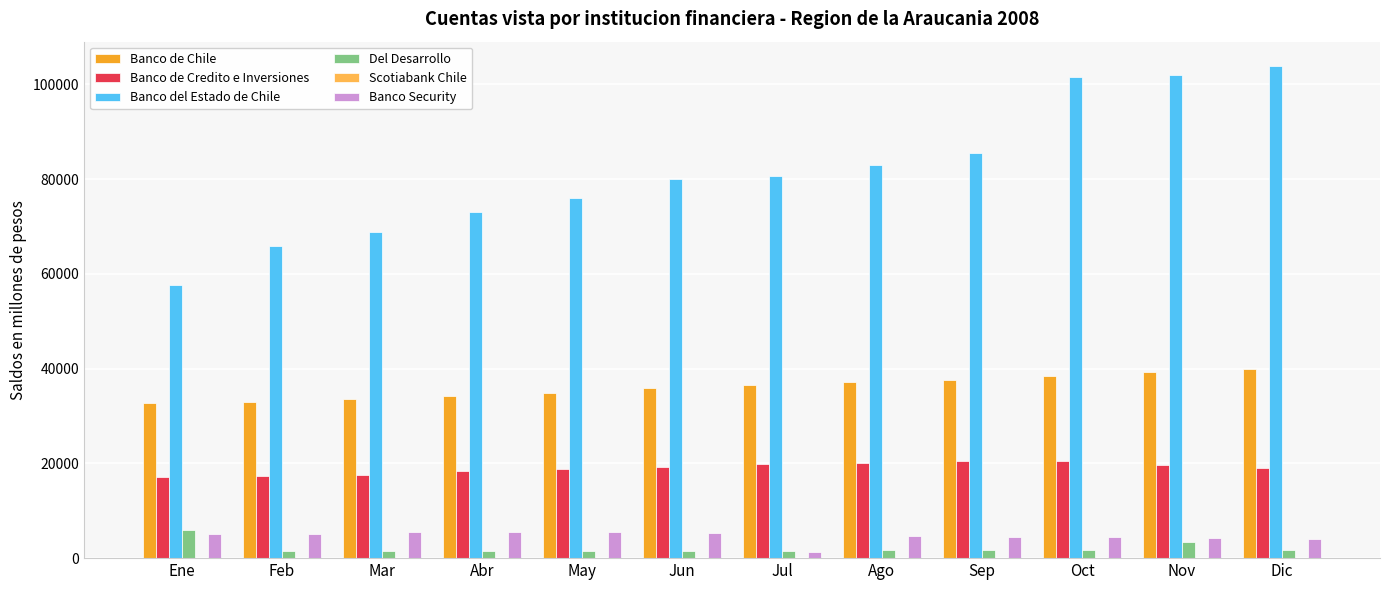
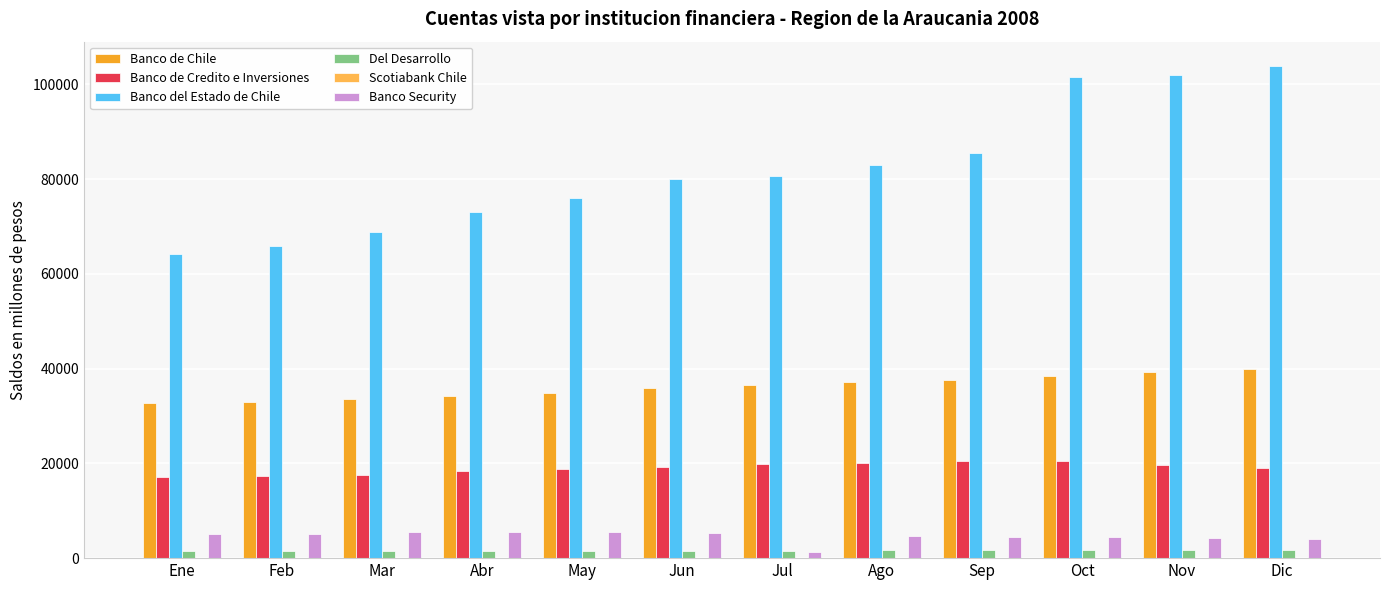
  {
    "Banco de Credito e Inversiones": {
      "Ene": 17000,
      "Feb": 17000,
      "Mar": 18000,
      "Abr": 18000,
      "May": 19000,
      "Jun": 19000,
      "Jul": 20000,
      "Ago": 20000,
      "Sep": 21000,
      "Oct": 21000,
      "Nov": 20000,
      "Dic": 19000
    },
    "Banco del Estado de Chile": {
-     "Ene": 58000,
+     "Ene": 64000,
      "Feb": 66000,
      "Mar": 69000,
      "Abr": 73000,
      "May": 76000,
      "Jun": 80000,
      "Jul": 81000,
      "Ago": 83000,
      "Sep": 85000,
      "Oct": 102000,
      "Nov": 102000,
      "Dic": 104000
    },
    "Del Desarrollo": {
-     "Ene": 6000,
+     "Ene": 1000,
      "Feb": 2000,
      "Mar": 2000,
      "Abr": 2000,
      "May": 2000,
      "Jun": 2000,
      "Jul": 2000,
      "Ago": 2000,
      "Sep": 2000,
      "Oct": 2000,
-     "Nov": 3000,
+     "Nov": 2000,
      "Dic": 2000
    },
    "Banco Security": {
      "Ene": 5000,
      "Feb": 5000,
      "Mar": 5000,
      "Abr": 6000,
      "May": 5000,
      "Jun": 5000,
      "Jul": 1000,
      "Ago": 5000,
      "Sep": 4000,
      "Oct": 4000,
      "Nov": 4000,
      "Dic": 4000
    }
  }
